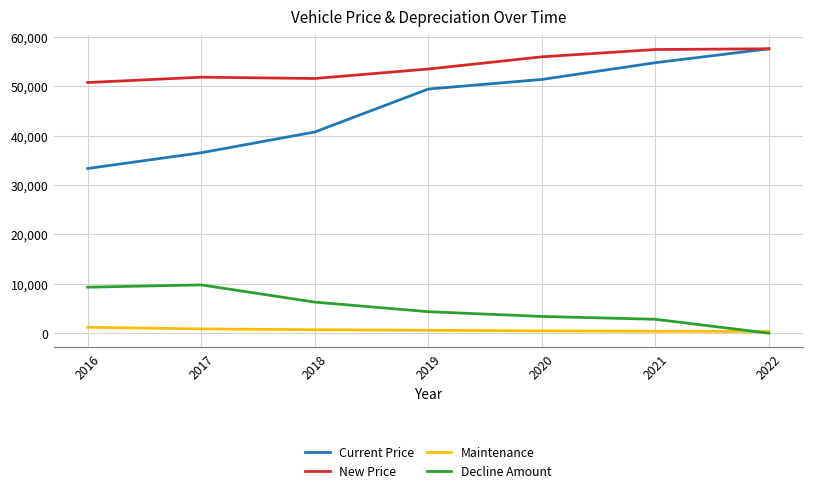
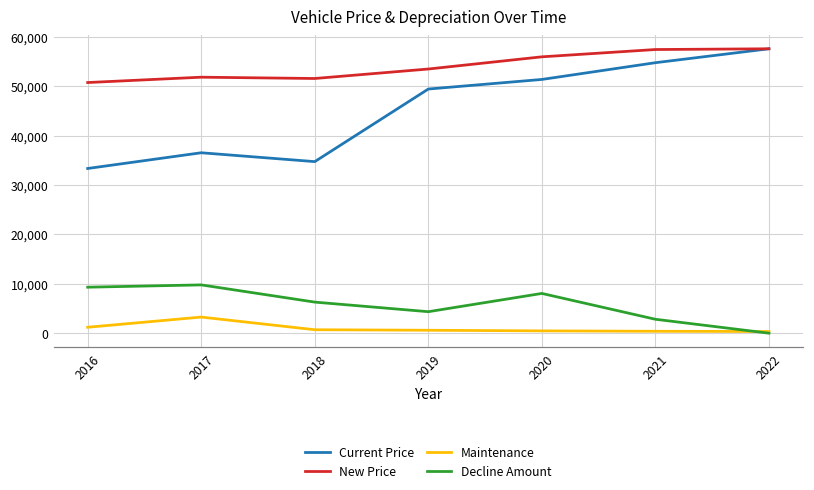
  {
    "Current Price": {
      "2016": "33,000",
      "2017": "37,000",
-     "2018": "41,000",
+     "2018": "35,000",
      "2019": "49,000",
      "2020": "51,000",
      "2021": "55,000"
    },
    "New Price": {
      "2016": "51,000",
      "2017": "52,000",
      "2018": "52,000",
      "2019": "53,000",
      "2020": "56,000",
      "2021": "57,000"
    },
    "Maintenance": {
      "2016": "1,000",
-     "2017": "1,000",
+     "2017": "3,000",
      "2018": "1,000",
      "2019": "1,000",
      "2020": "0",
      "2021": "0"
    },
    "Decline Amount": {
      "2016": "9,000",
      "2017": "10,000",
      "2018": "6,000",
      "2019": "4,000",
-     "2020": "3,000",
+     "2020": "8,000",
      "2021": "3,000"
    }
  }
